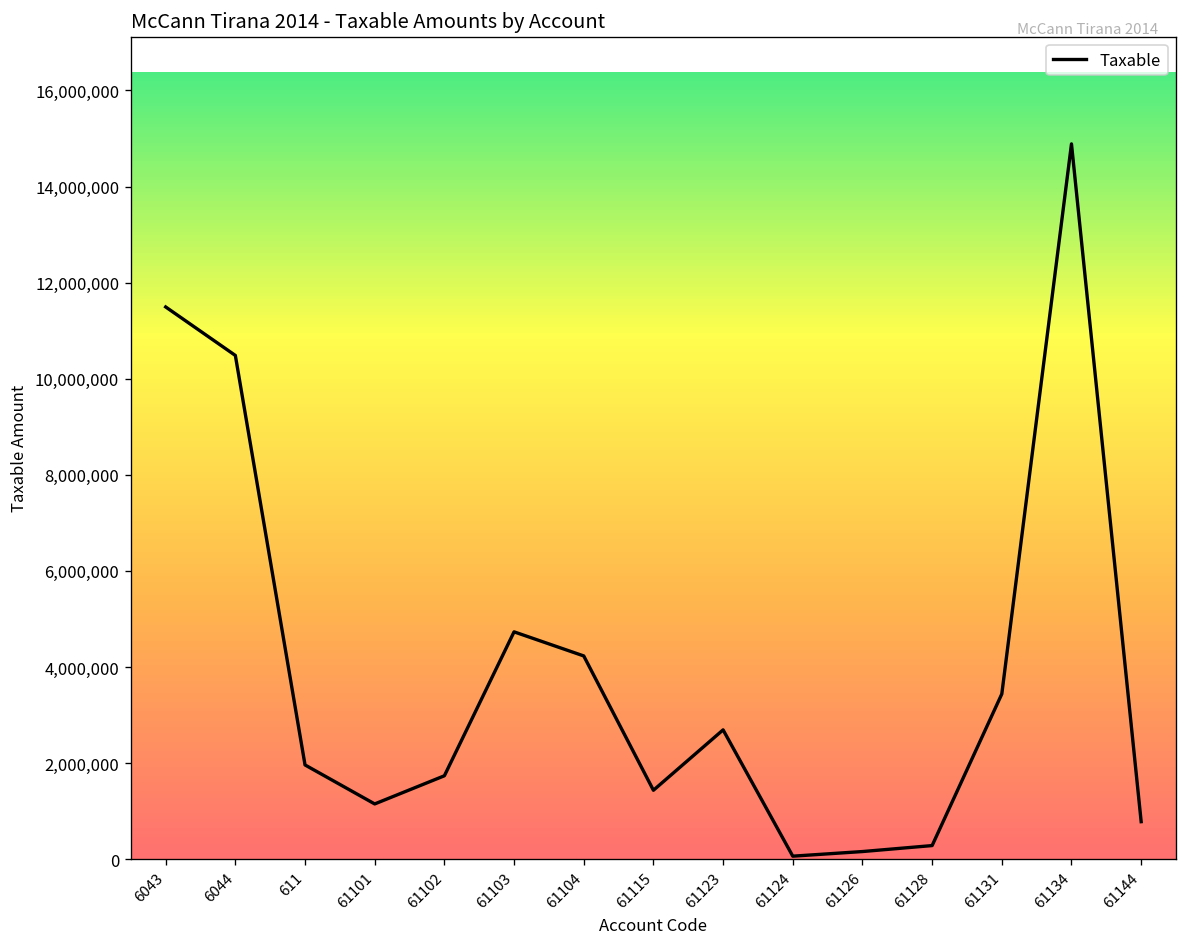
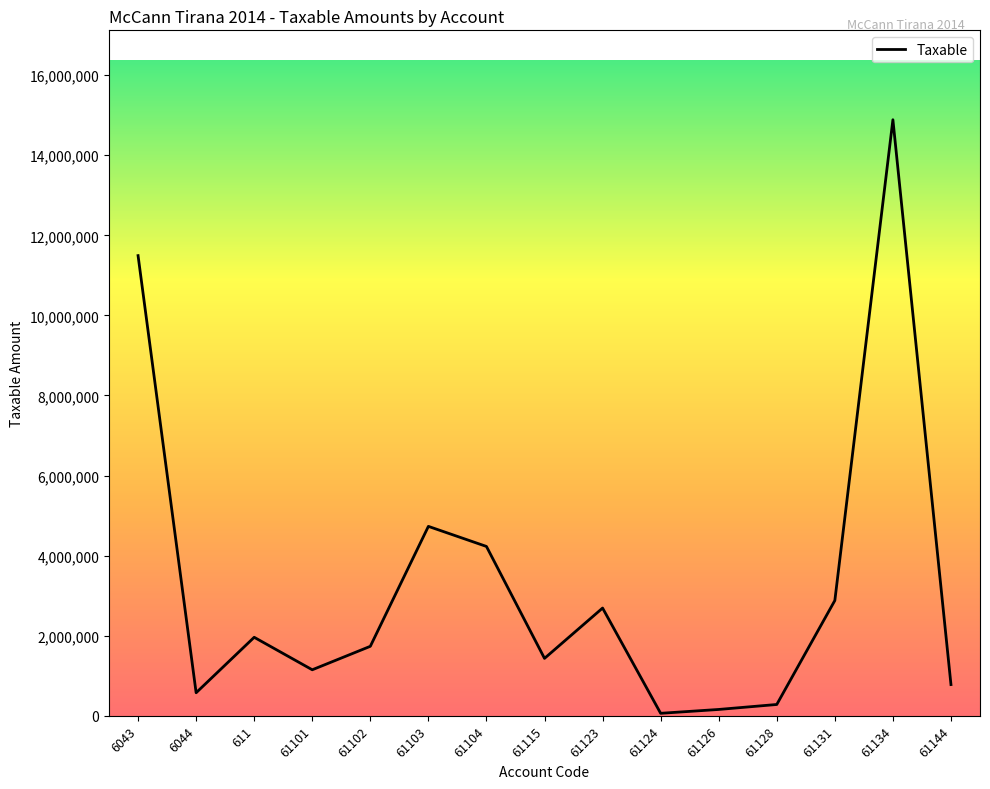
  {
    "6043": "11,500,000",
-   "6044": "10,500,000",
+   "6044": "600,000",
    "611": "2,000,000",
    "61101": "1,100,000",
    "61102": "1,700,000",
    "61103": "4,700,000",
    "61104": "4,200,000",
    "61115": "1,400,000",
    "61123": "2,700,000",
    "61124": "100,000",
    "61126": "200,000",
    "61128": "300,000",
-   "61131": "3,400,000",
+   "61131": "2,900,000",
    "61134": "14,900,000",
    "61144": "800,000"
  }
